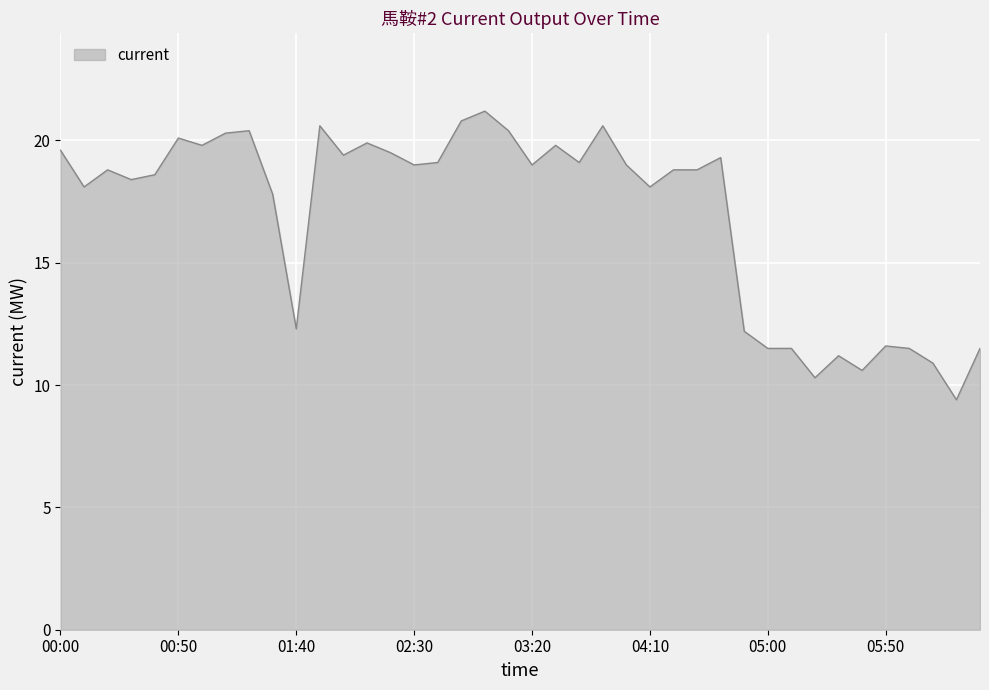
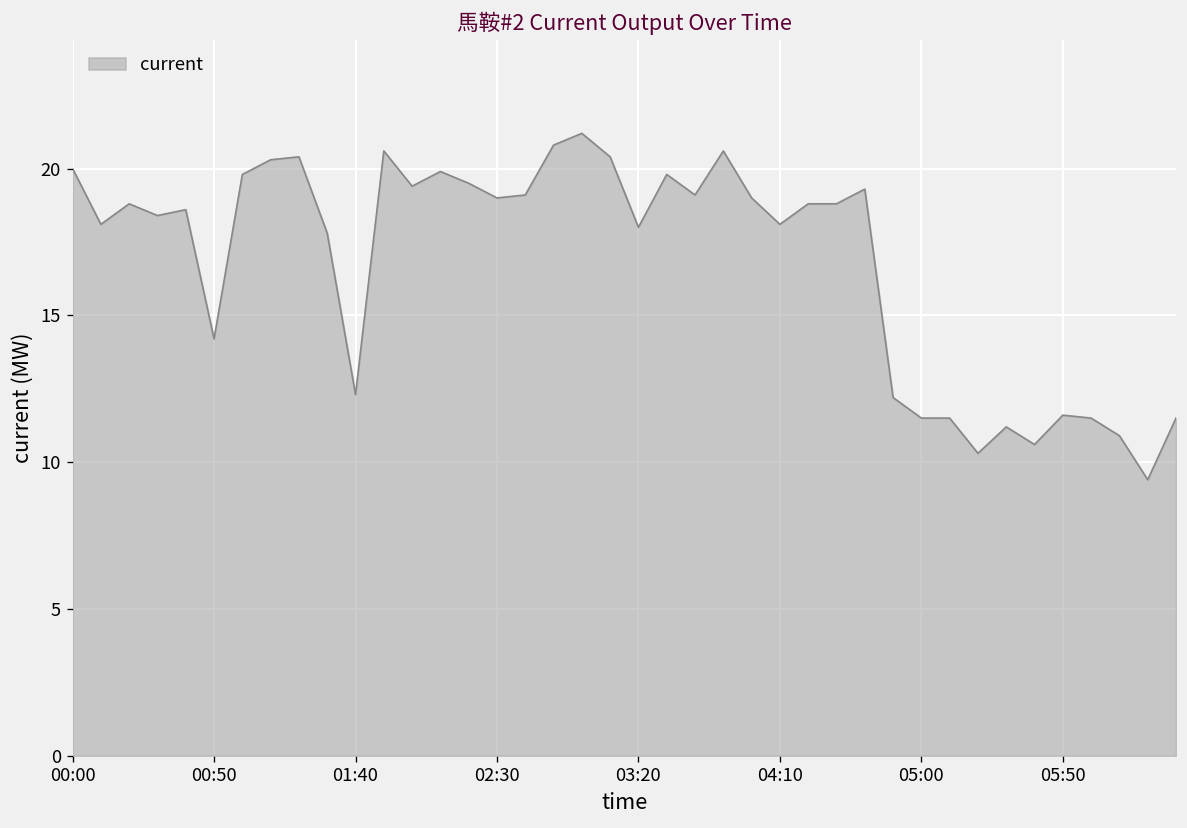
  {
-   "00:00": 19.6,
-   "00:50": 20.1,
+   "00:00": 20.0,
+   "00:50": 14.2,
    "01:40": 12.3,
    "02:30": 19.0,
-   "03:20": 19,
+   "03:20": 18,
    "04:10": 18.1,
    "05:00": 11.5,
    "05:50": 11.6
  }
